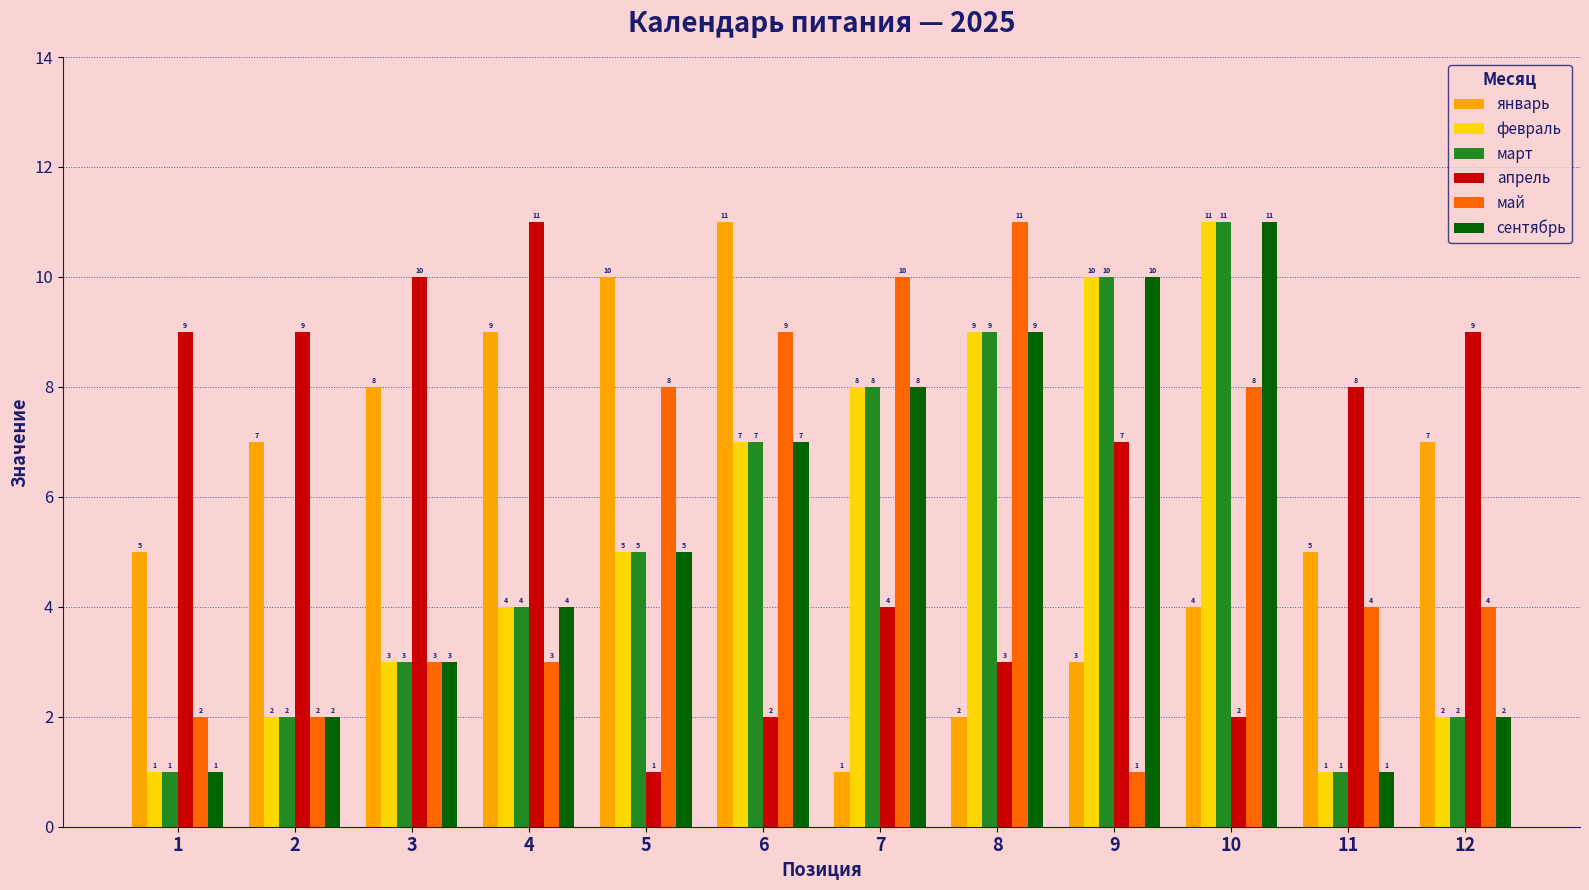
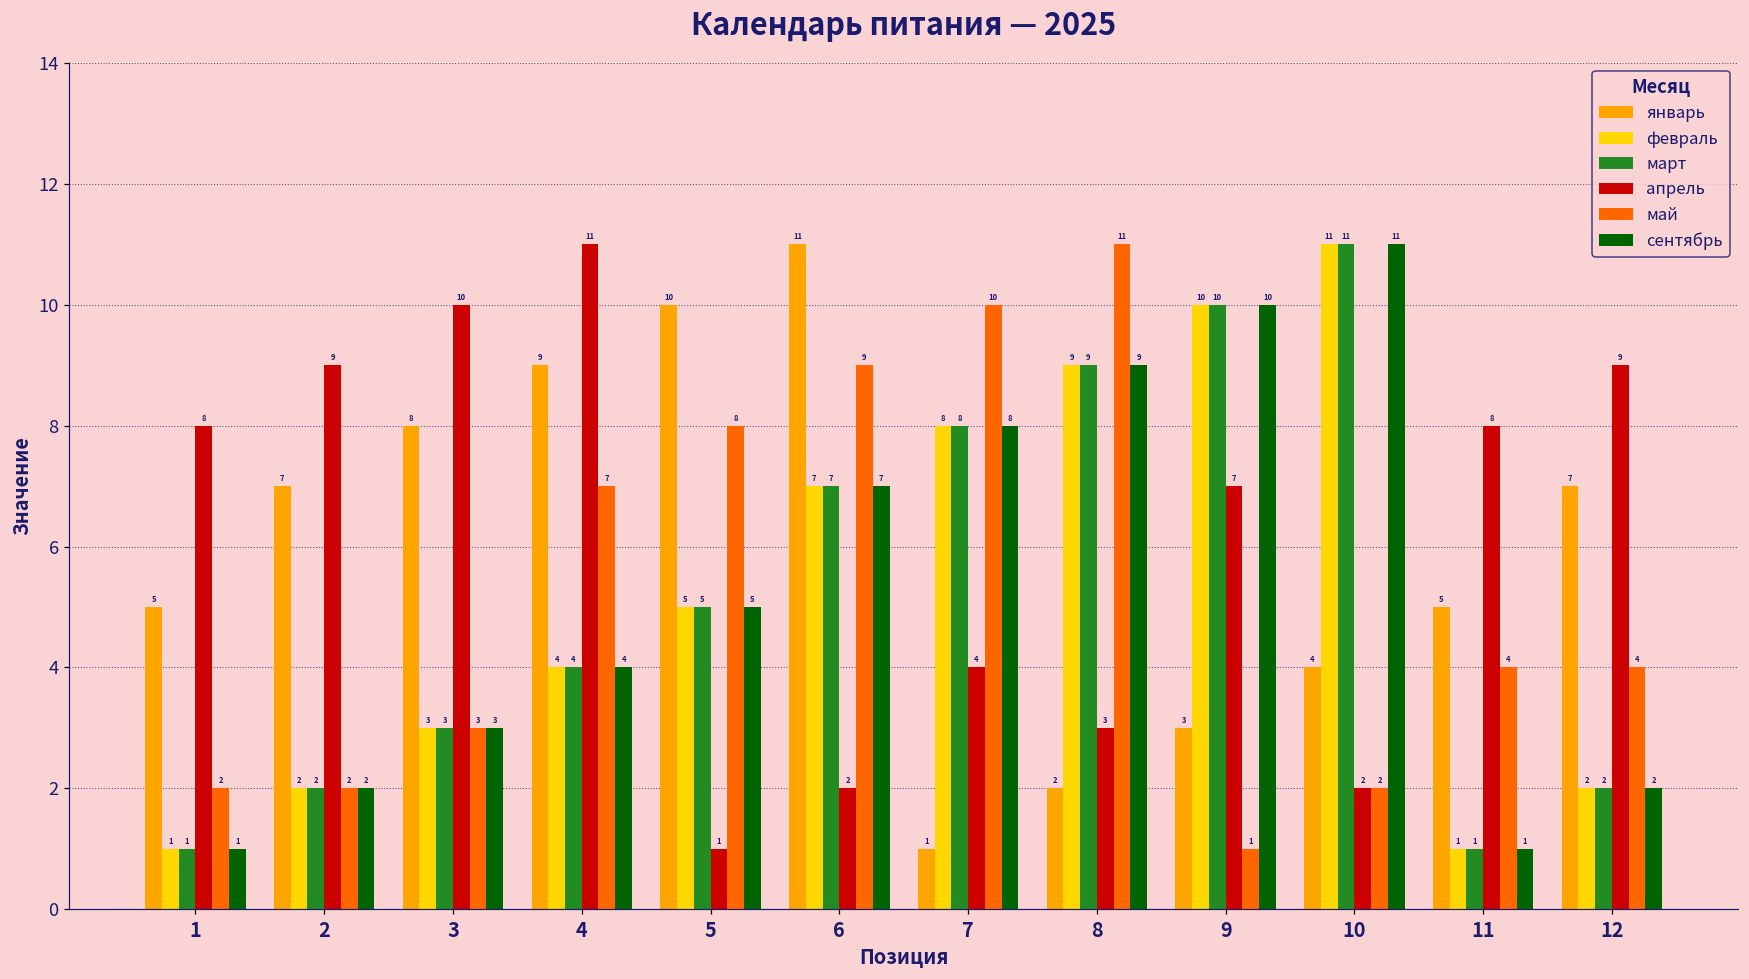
  {
    "март": {
      "1": 1,
      "2": 2,
      "3": 3,
      "4": 4,
      "5": 5,
      "6": 7,
      "7": 8,
      "8": 9,
      "9": 10,
      "10": 11,
      "11": 1,
      "12": 2
    },
    "апрель": {
-     "1": 9,
+     "1": 8,
      "2": 9,
      "3": 10,
      "4": 11,
      "5": 1,
      "6": 2,
      "7": 4,
      "8": 3,
      "9": 7,
      "10": 2,
      "11": 8,
      "12": 9
    },
    "май": {
      "1": 2,
      "2": 2,
      "3": 3,
-     "4": 3,
+     "4": 7,
      "5": 8,
      "6": 9,
      "7": 10,
      "8": 11,
      "9": 1,
-     "10": 8,
+     "10": 2,
      "11": 4,
      "12": 4
    },
    "сентябрь": {
      "1": 1,
      "2": 2,
      "3": 3,
      "4": 4,
      "5": 5,
      "6": 7,
      "7": 8,
      "8": 9,
      "9": 10,
      "10": 11,
      "11": 1,
      "12": 2
    }
  }
